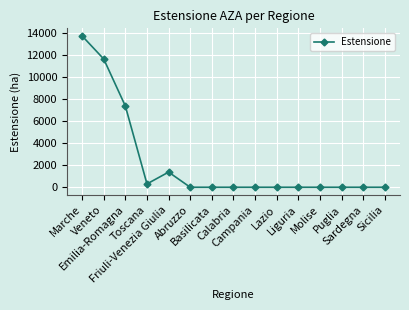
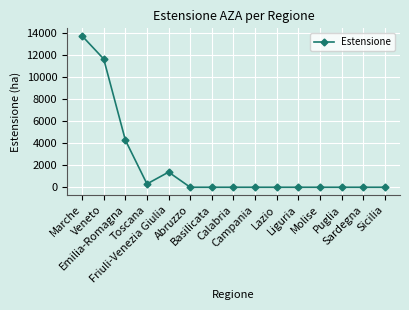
  {
    "Marche": 13700,
    "Veneto": 11600,
-   "Emilia-Romagna": 7400,
+   "Emilia-Romagna": 4300,
    "Toscana": 300,
    "Friuli-Venezia Giulia": 1400,
    "Abruzzo": 0,
    "Basilicata": 0,
    "Calabria": 0,
    "Campania": 0,
    "Lazio": 0,
    "Liguria": 0,
    "Molise": 0,
    "Puglia": 0,
    "Sardegna": 0,
    "Sicilia": 0
  }
